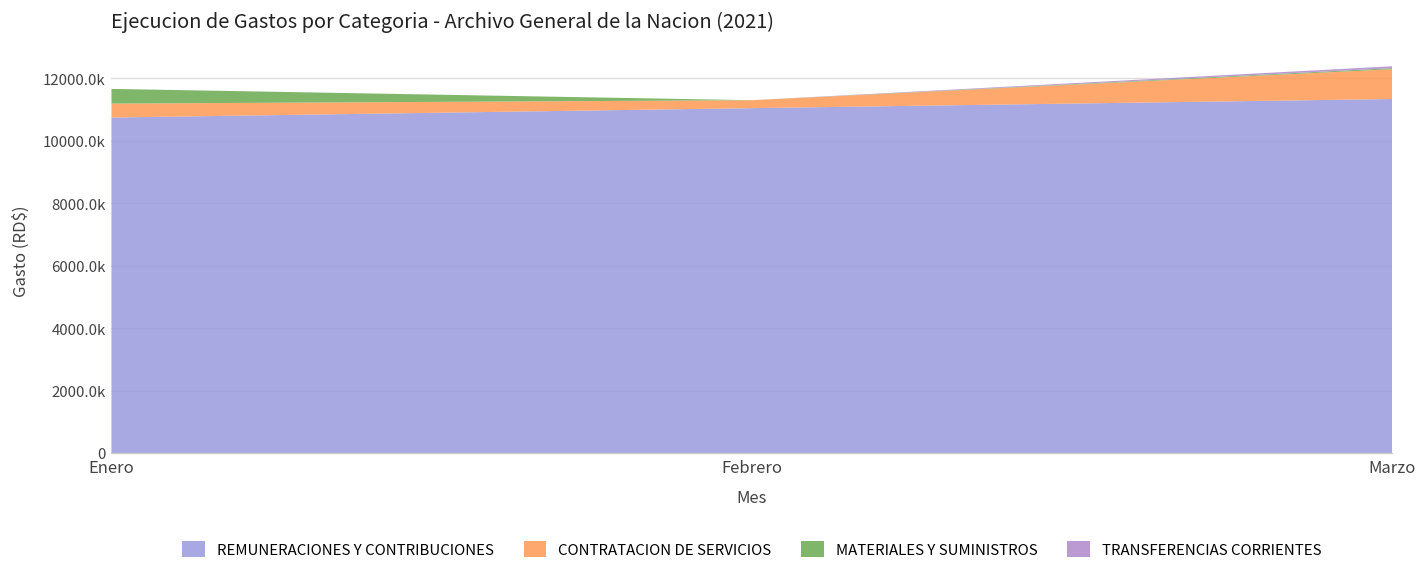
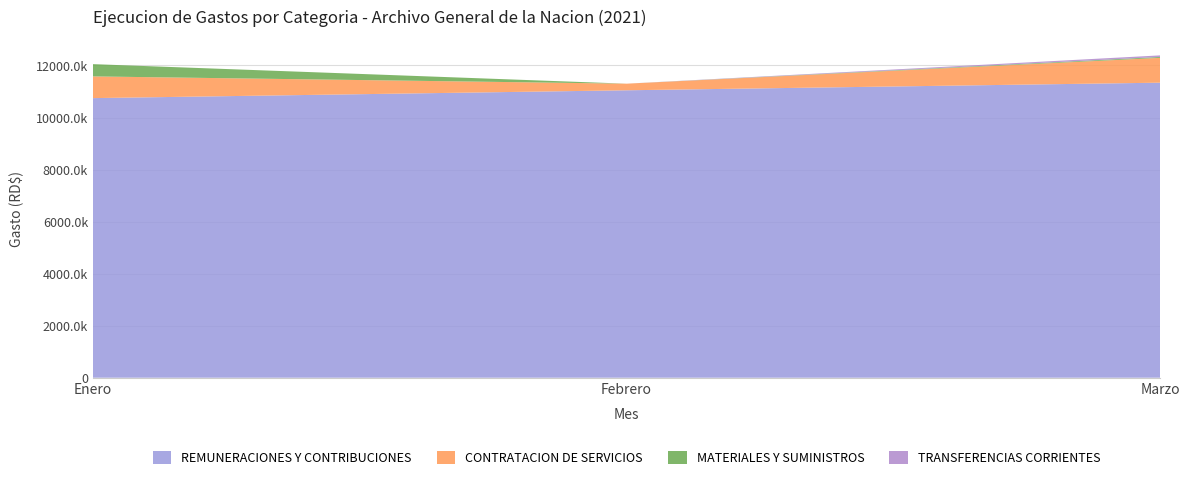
  {
    "CONTRATACION DE SERVICIOS": {
-     "Enero": 400000
+     "Enero": 800000
    }
  }
